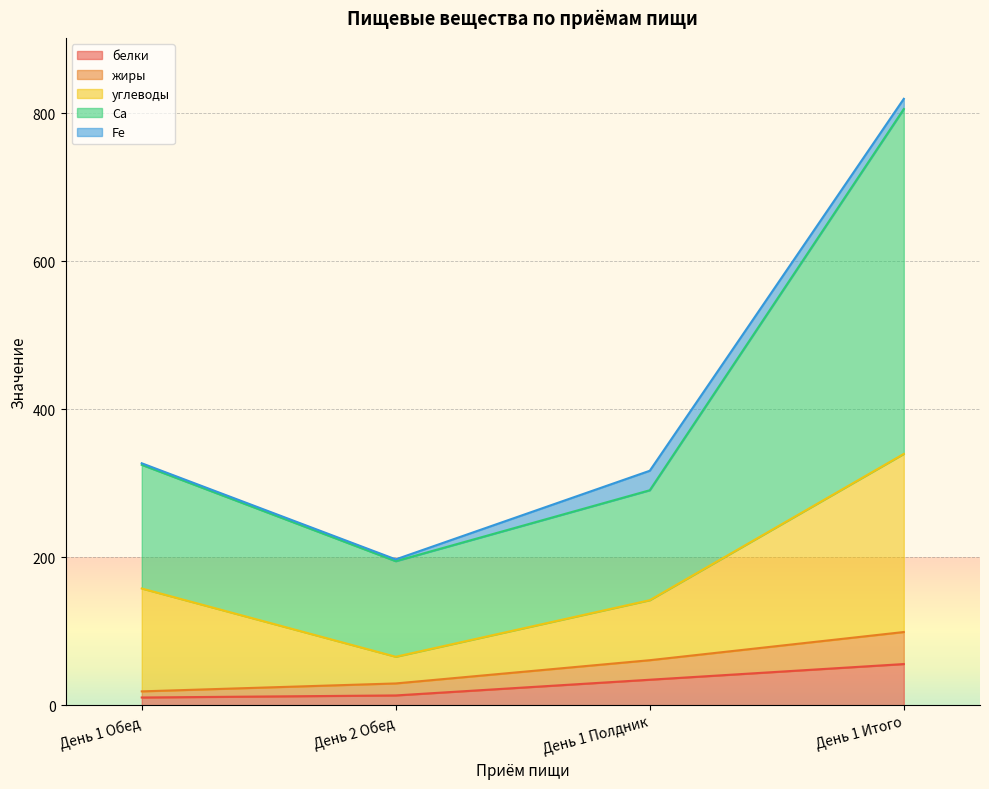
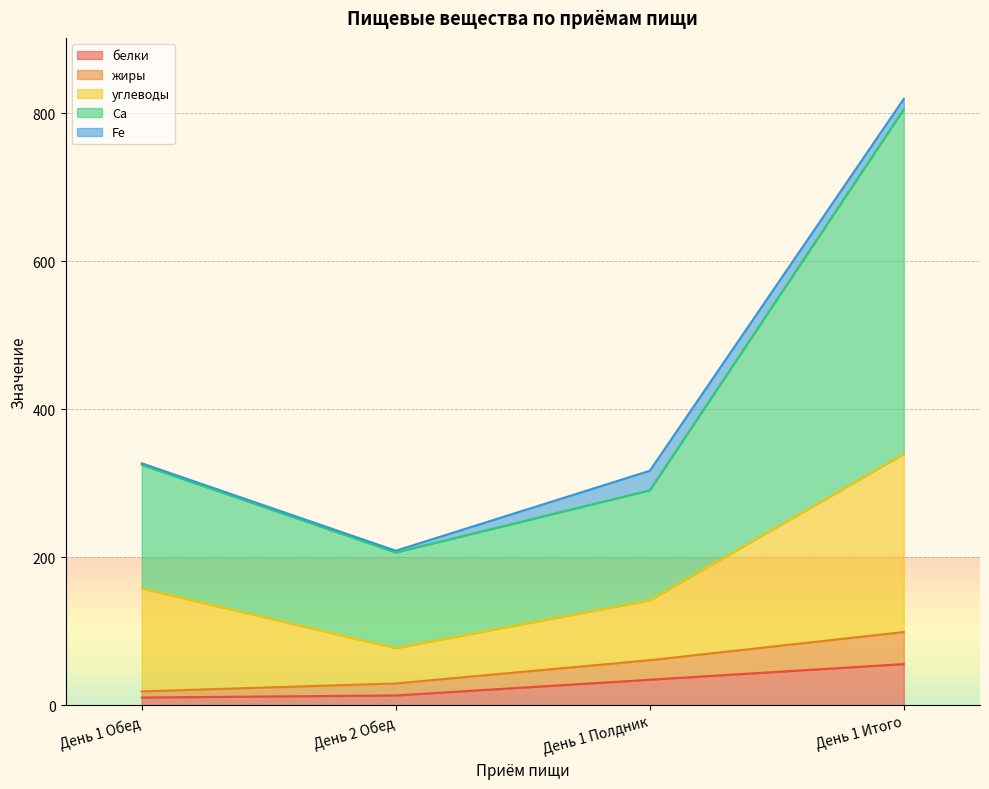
  {
    "углеводы": {
      "День 1 Обед": 140,
-     "День 2 Обед": 40,
+     "День 2 Обед": 50,
      "День 1 Полдник": 80,
      "День 1 Итого": 240
    },
    "Ca": {
      "День 1 Полдник": 150,
      "День 1 Итого": 470
    },
    "Fe": {
      "День 1 Полдник": 30,
      "День 1 Итого": 10
    }
  }
